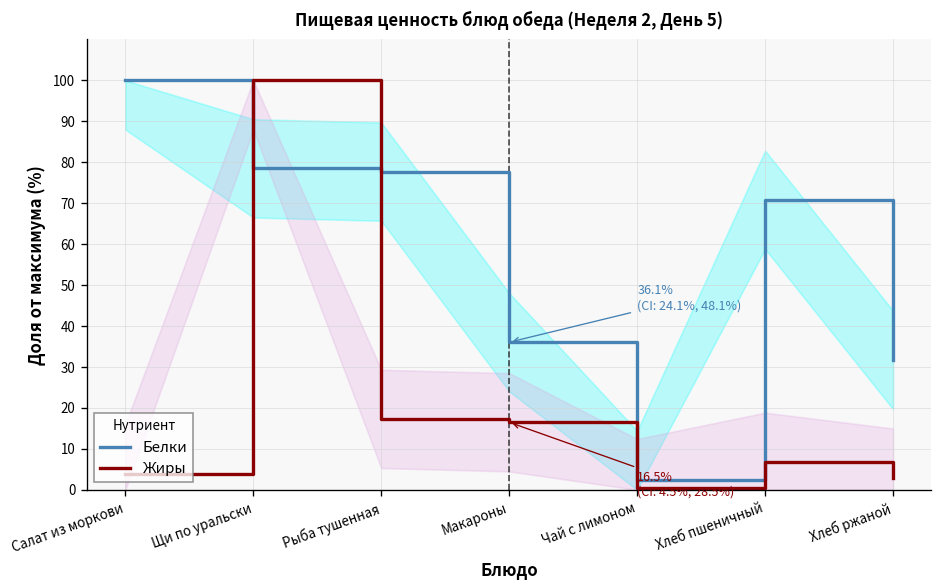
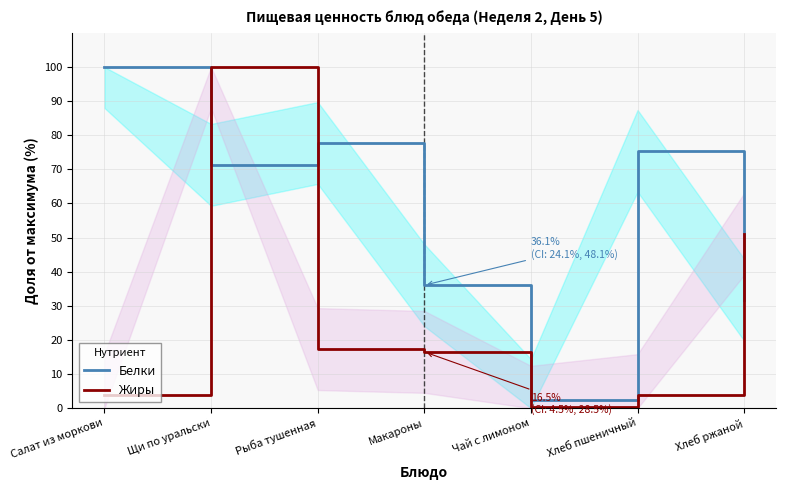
  {
    "Белки": {
-     "Щи по уральски": 79,
+     "Щи по уральски": 71,
      "Рыба тушенная": 78,
-     "Хлеб пшеничный": 71,
+     "Хлеб пшеничный": 75,
      "Хлеб ржаной": 32
    },
    "Жиры": {
      "Рыба тушенная": 17,
      "Макароны": 17,
-     "Хлеб пшеничный": 7,
-     "Хлеб ржаной": 3
+     "Хлеб пшеничный": 4,
+     "Хлеб ржаной": 51
    }
  }
